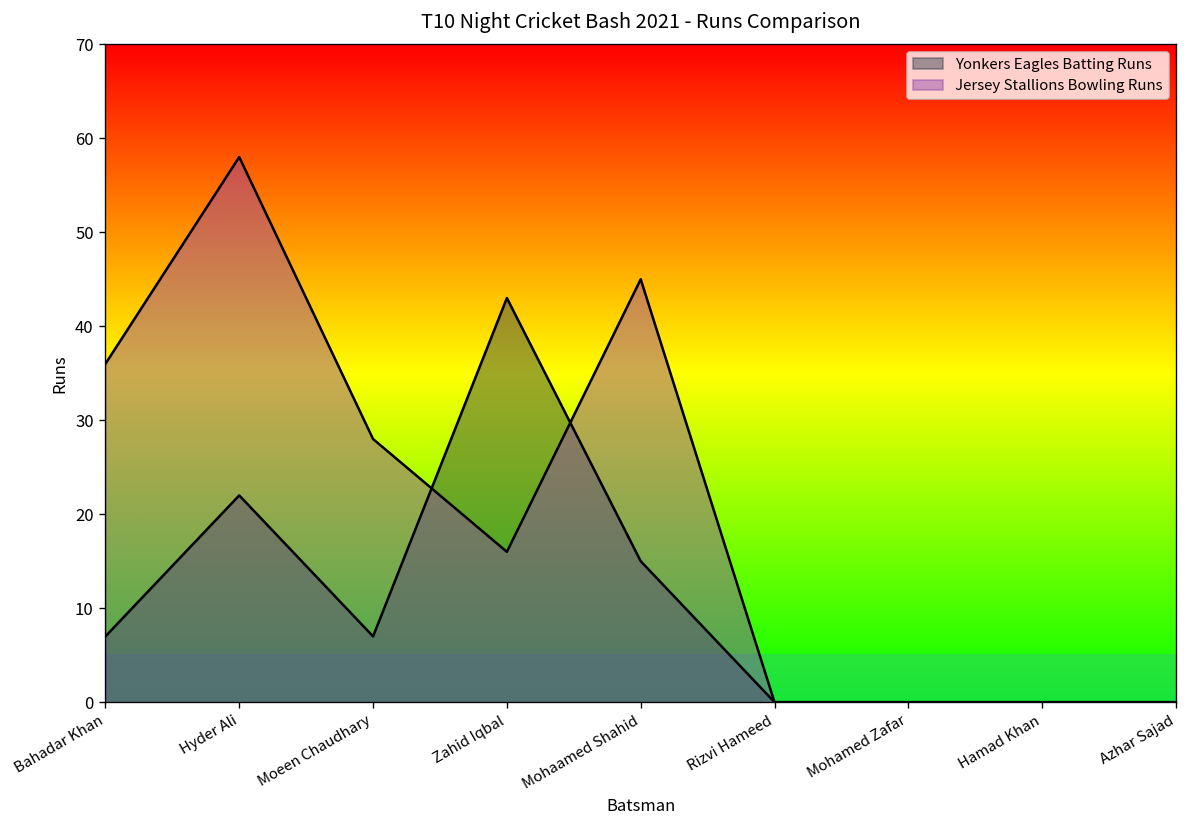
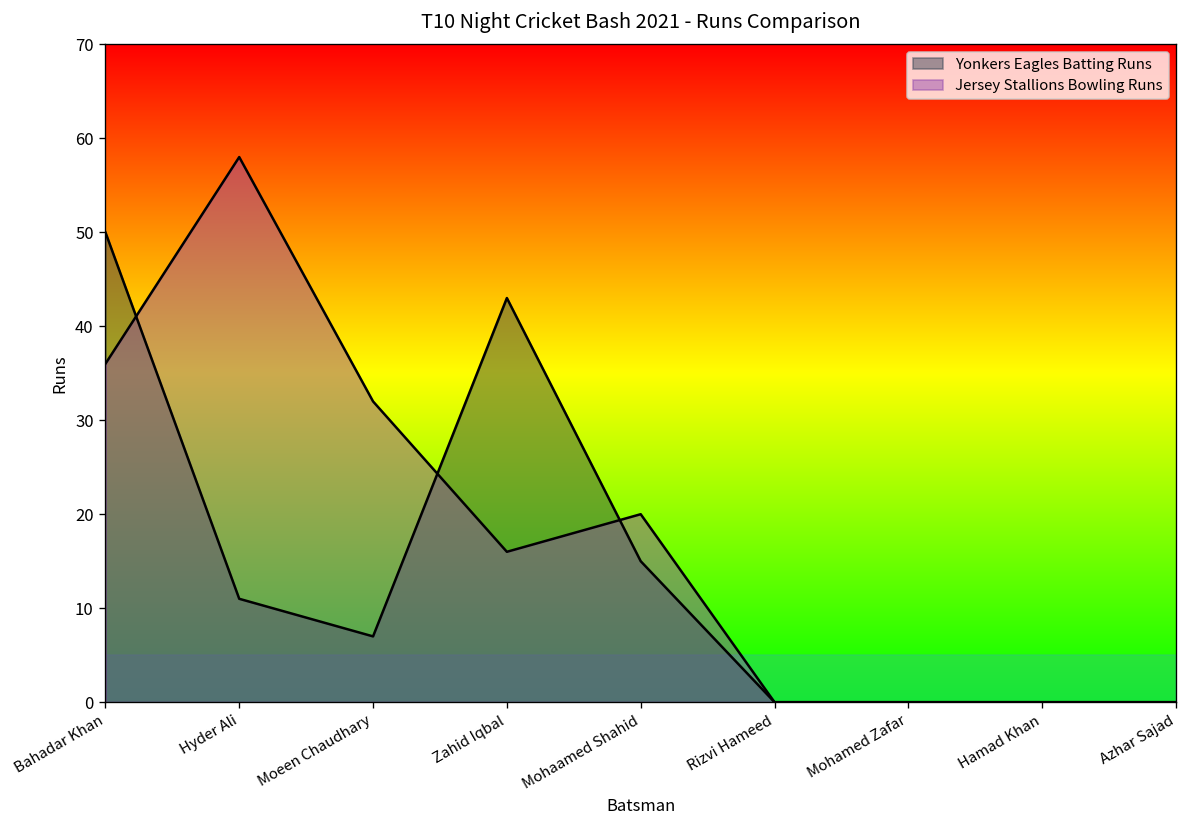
  {
    "Yonkers Eagles Batting Runs": {
-     "Bahadar Khan": 7,
-     "Hyder Ali": 22,
+     "Bahadar Khan": 50,
+     "Hyder Ali": 11,
      "Moeen Chaudhary": 7,
      "Zahid Iqbal": 43,
      "Mohaamed Shahid": 15
    },
    "Jersey Stallions Bowling Runs": {
      "Bahadar Khan": 36,
      "Hyder Ali": 58,
-     "Moeen Chaudhary": 28,
+     "Moeen Chaudhary": 32,
      "Zahid Iqbal": 16,
-     "Mohaamed Shahid": 45
+     "Mohaamed Shahid": 20
    }
  }
